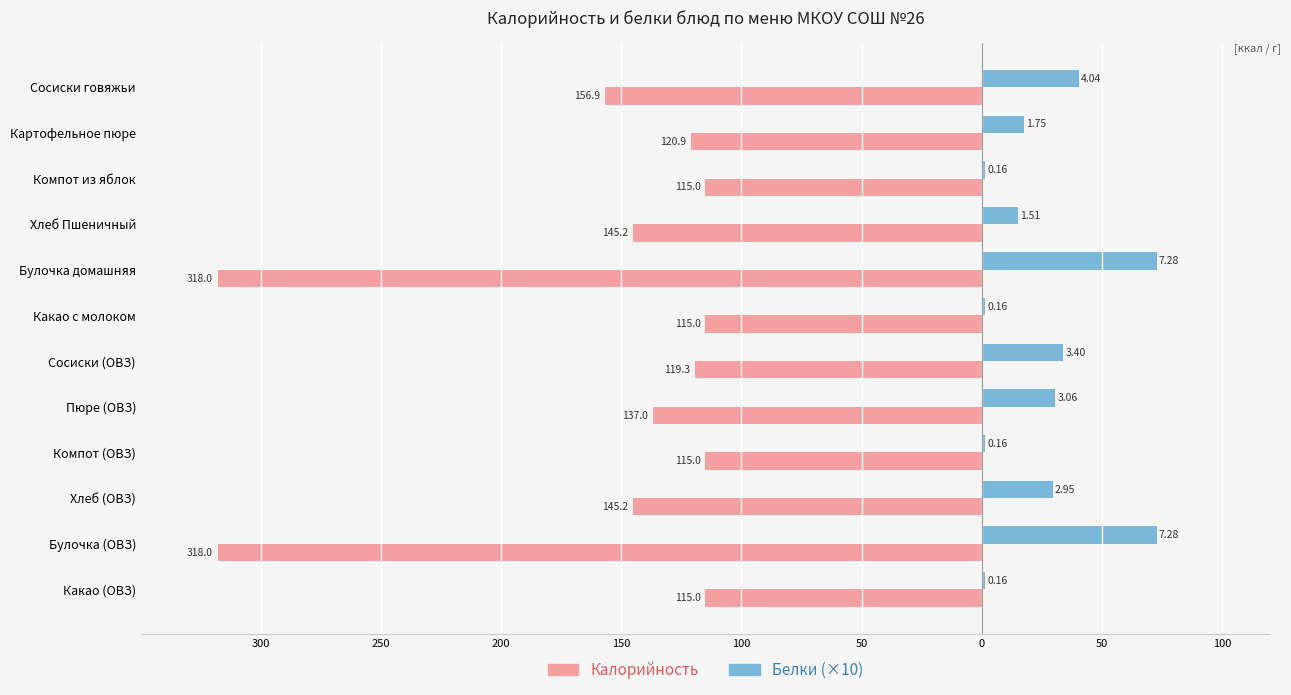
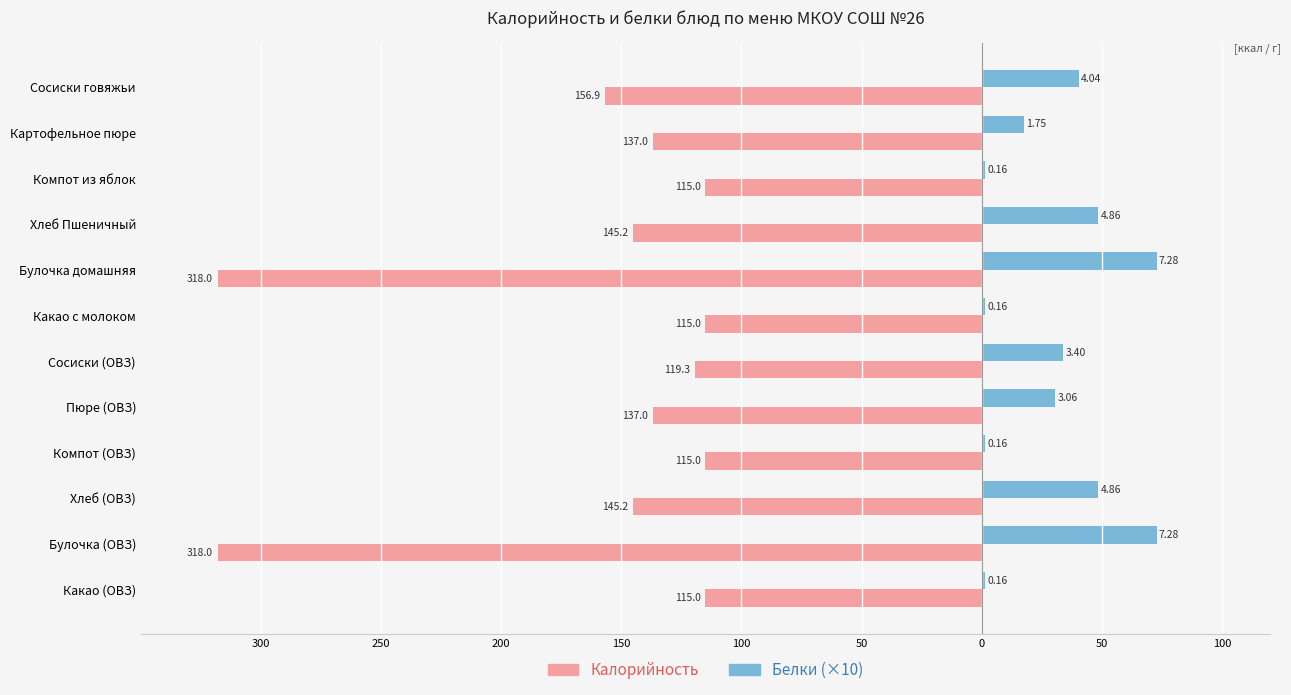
  {
    "Калорийность": {
-     "Картофельное пюре": 120.9
+     "Картофельное пюре": 137.0
    },
    "Белки (×10)": {
-     "Хлеб Пшеничный": 1.51,
-     "Хлеб (ОВЗ)": 2.95
+     "Хлеб Пшеничный": 4.86,
+     "Хлеб (ОВЗ)": 4.86
    }
  }
